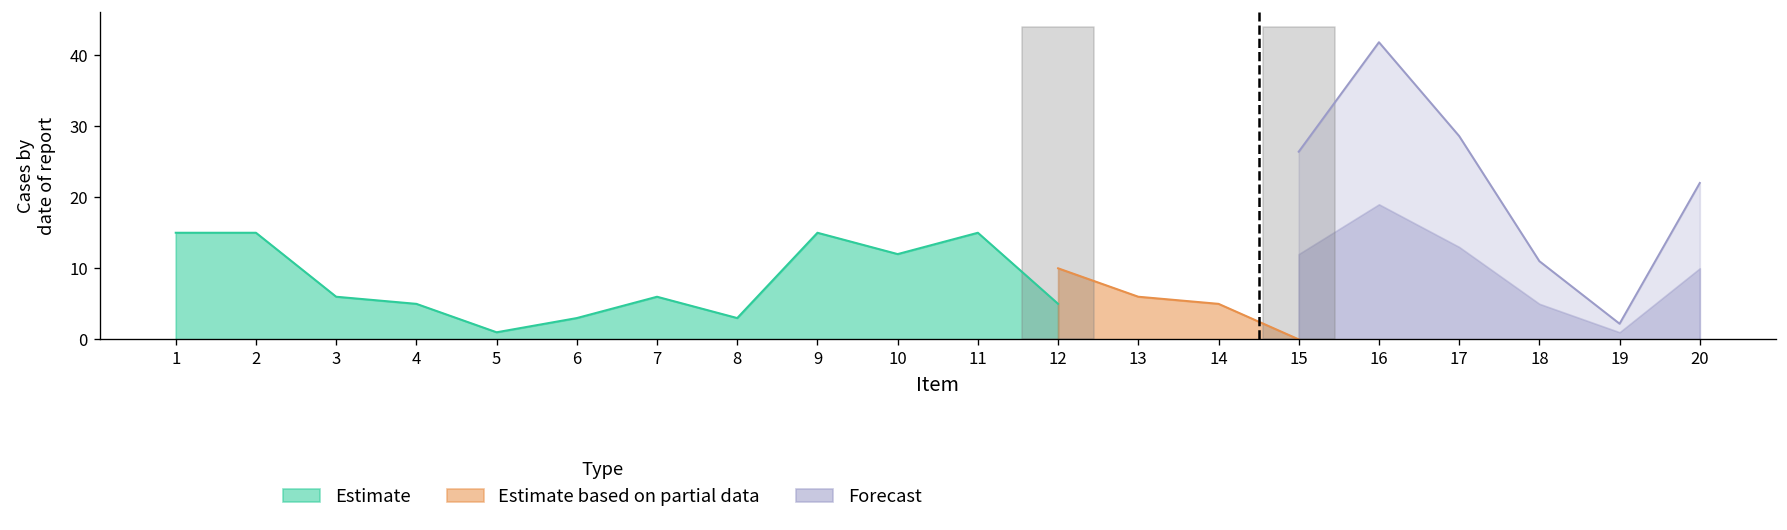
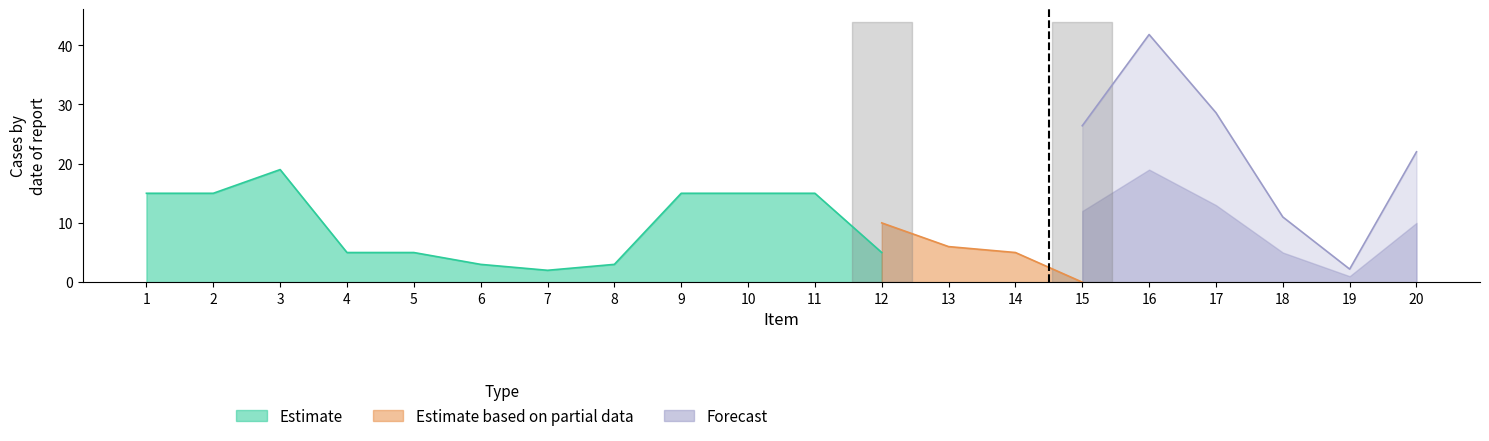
  {
    "Estimate": {
      "1": 15,
      "2": 15,
-     "3": 6,
+     "3": 19,
      "4": 5,
-     "5": 1,
+     "5": 5,
      "6": 3,
-     "7": 6,
+     "7": 2,
      "8": 3,
      "9": 15,
-     "10": 12,
+     "10": 15,
      "11": 15,
      "12": 5
    },
    "Estimate based on partial data": {
      "12": 10,
      "13": 6,
      "14": 5,
      "15": 0
    }
  }
